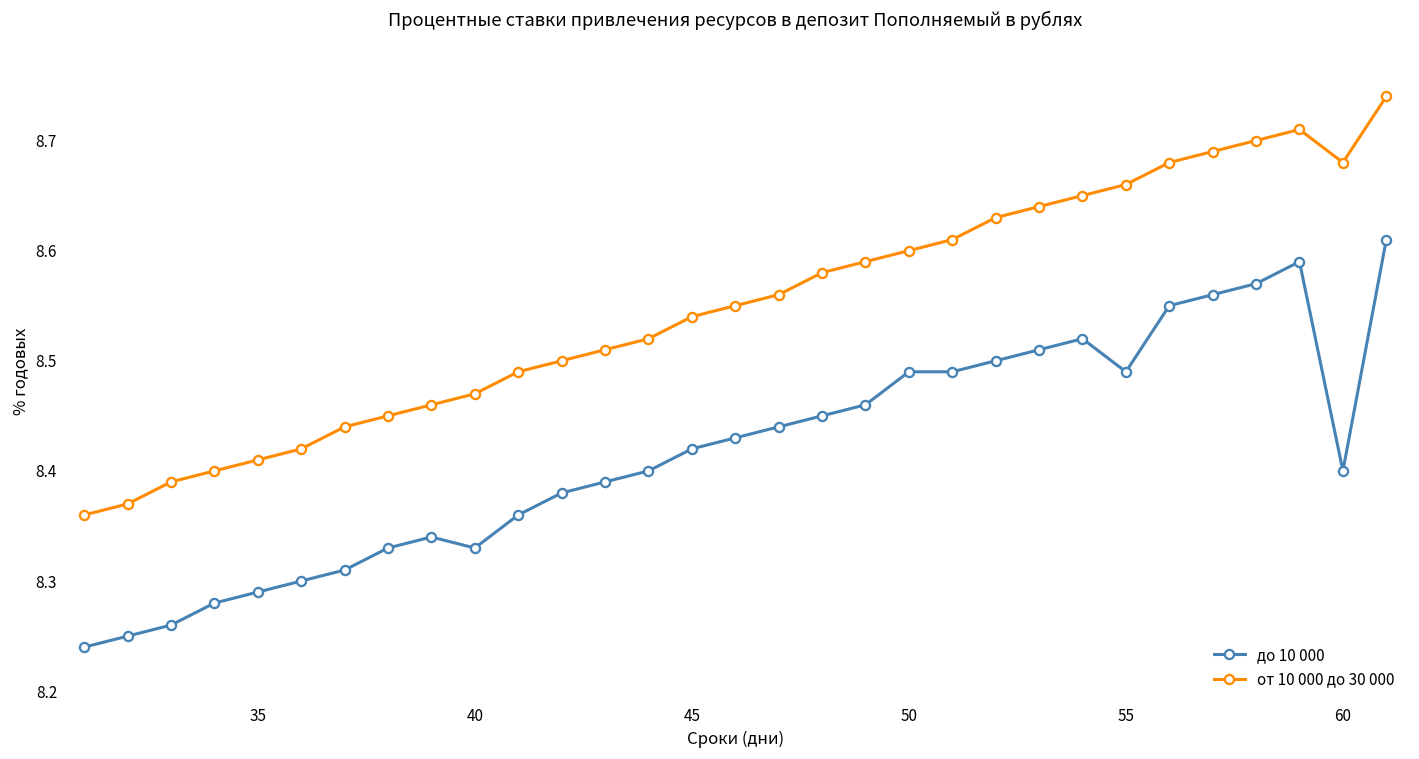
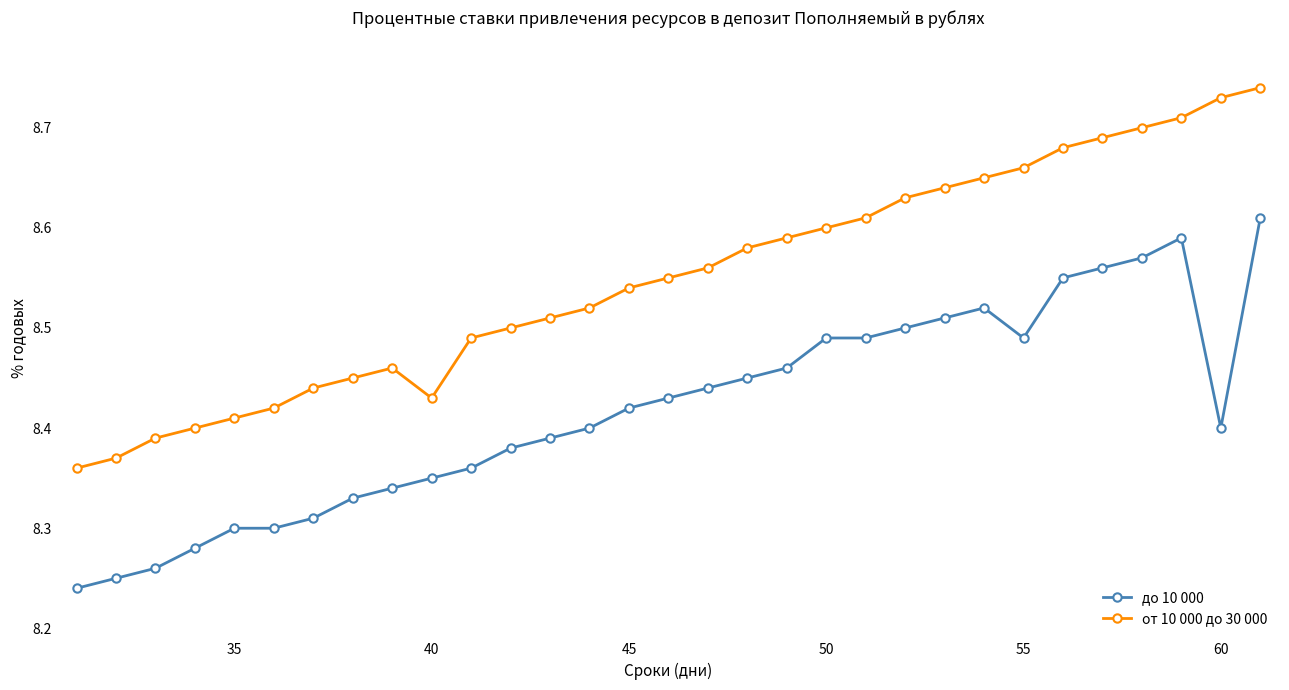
  {
    "до 10 000": {
-     "35": 8.29,
-     "40": 8.33,
+     "35": 8.30,
+     "40": 8.35,
      "45": 8.42,
      "50": 8.49,
      "55": 8.49,
      "60": 8.40
    },
    "от 10 000 до 30 000": {
      "35": 8.41,
-     "40": 8.47,
+     "40": 8.43,
      "45": 8.54,
      "50": 8.60,
      "55": 8.66,
-     "60": 8.68
+     "60": 8.73
    }
  }
